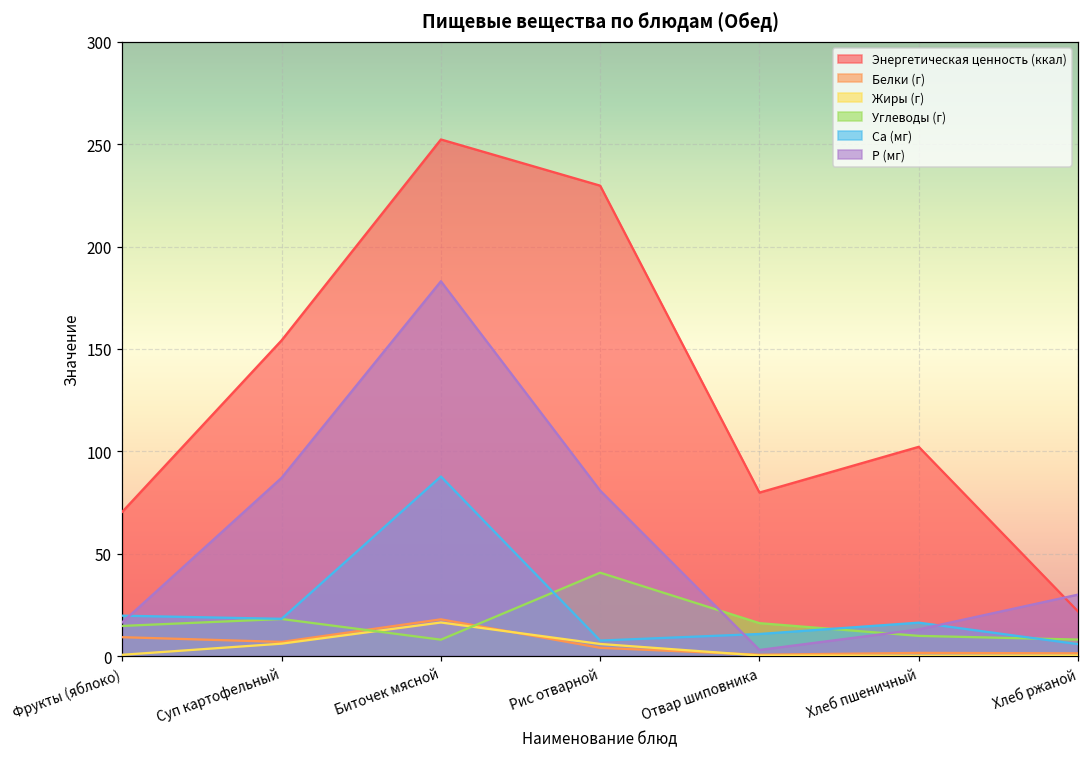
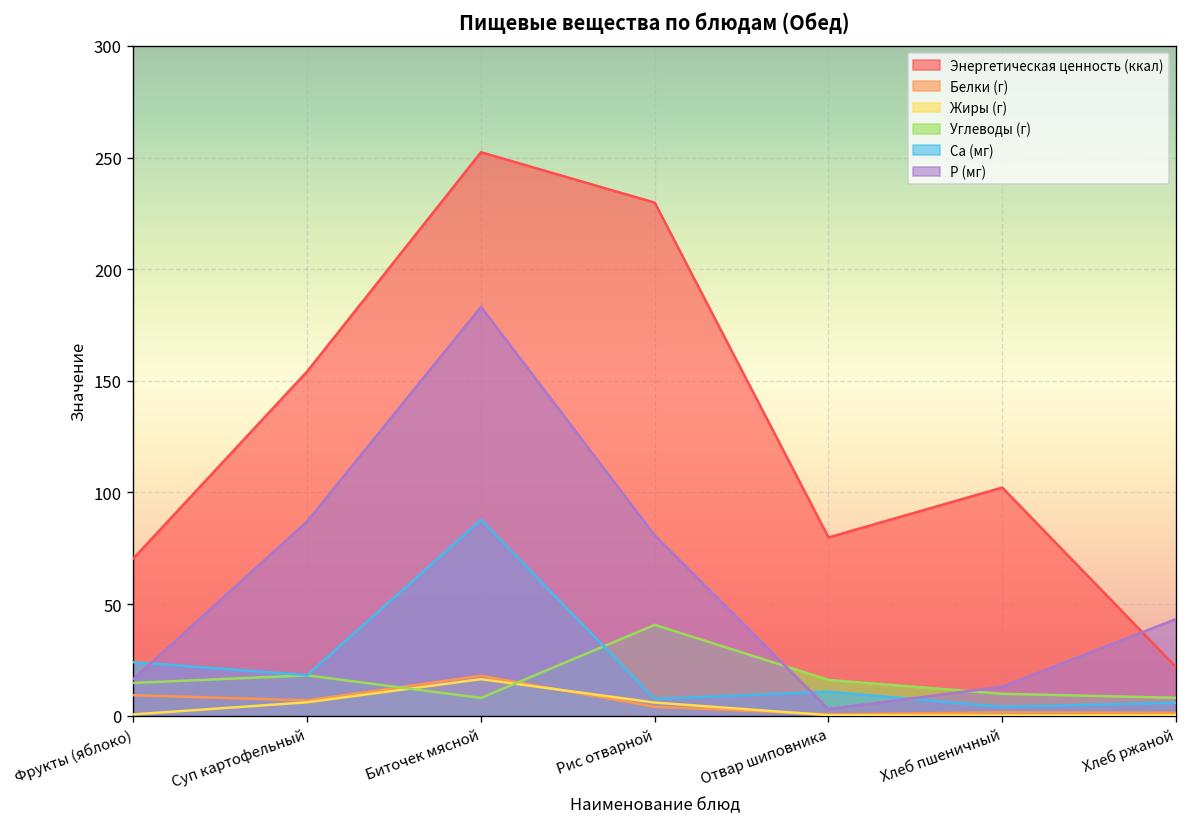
  {
    "Энергетическая ценность (ккал)": {
      "Фрукты (яблоко)": 71,
      "Суп картофельный": 154,
      "Биточек мясной": 252,
      "Рис отварной": 230,
      "Отвар шиповника": 80,
      "Хлеб пшеничный": 102,
      "Хлеб ржаной": 22
    },
    "Белки (г)": {
      "Фрукты (яблоко)": 9,
      "Биточек мясной": 18,
      "Рис отварной": 4
    },
    "Жиры (г)": {
      "Фрукты (яблоко)": 1,
      "Биточек мясной": 16,
      "Рис отварной": 6
    },
    "Углеводы (г)": {
      "Фрукты (яблоко)": 15,
      "Биточек мясной": 8,
      "Рис отварной": 41,
      "Отвар шиповника": 16,
      "Хлеб пшеничный": 10,
      "Хлеб ржаной": 8
    },
    "Ca (мг)": {
-     "Фрукты (яблоко)": 20,
+     "Фрукты (яблоко)": 24,
      "Биточек мясной": 88,
      "Рис отварной": 8,
      "Отвар шиповника": 11,
-     "Хлеб пшеничный": 16,
+     "Хлеб пшеничный": 4,
      "Хлеб ржаной": 6
    },
    "P (мг)": {
      "Фрукты (яблоко)": 17,
      "Суп картофельный": 87,
      "Биточек мясной": 183,
      "Рис отварной": 81,
      "Отвар шиповника": 3,
      "Хлеб пшеничный": 13,
-     "Хлеб ржаной": 30
+     "Хлеб ржаной": 43
    }
  }
